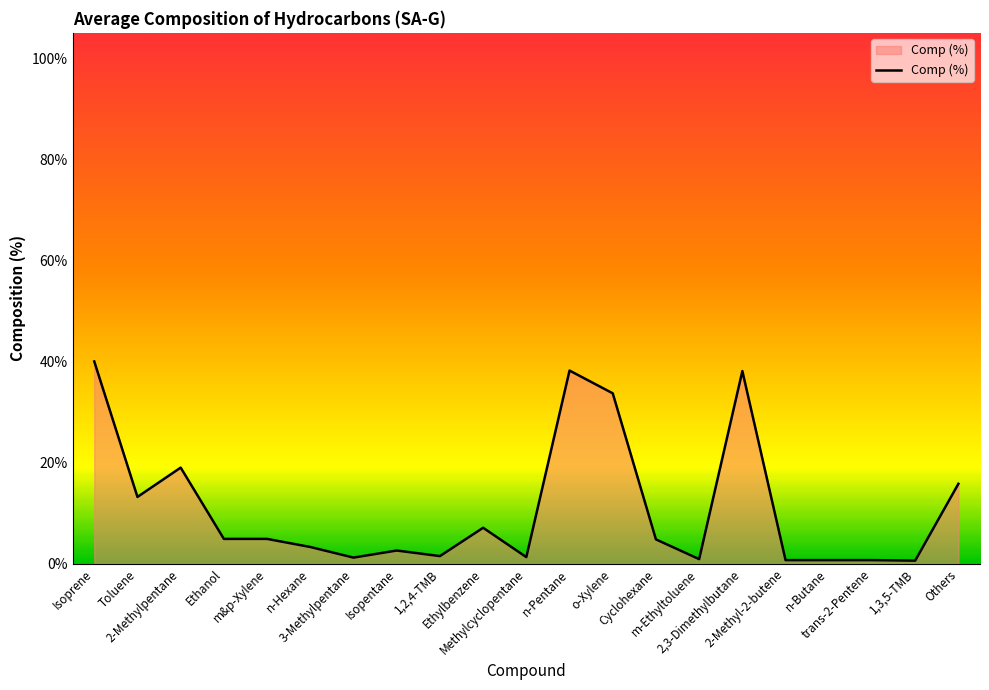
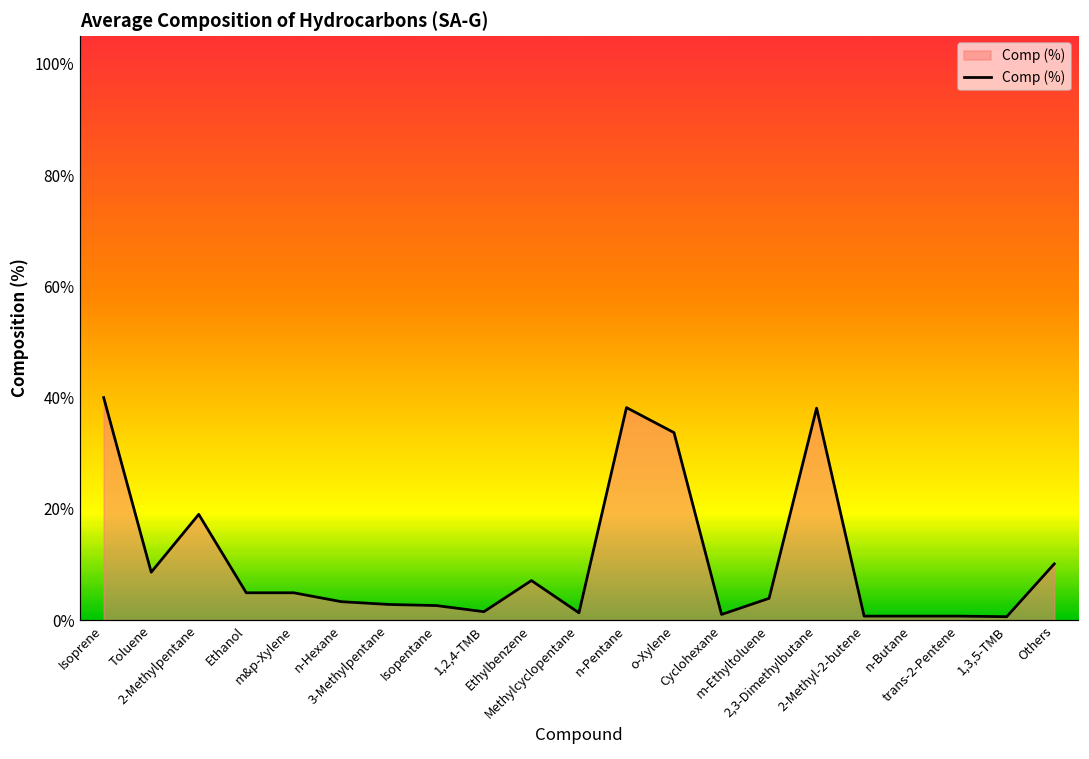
  {
    "Isoprene": "40%",
-   "Toluene": "13%",
+   "Toluene": "9%",
    "2-Methylpentane": "19%",
    "Ethanol": "5%",
    "m&p-Xylene": "5%",
    "n-Hexane": "3%",
-   "3-Methylpentane": "1%",
+   "3-Methylpentane": "3%",
    "Isopentane": "3%",
    "1,2,4-TMB": "2%",
    "Ethylbenzene": "7%",
    "Methylcyclopentane": "1%",
    "n-Pentane": "38%",
    "o-Xylene": "34%",
-   "Cyclohexane": "5%",
-   "m-Ethyltoluene": "1%",
+   "Cyclohexane": "1%",
+   "m-Ethyltoluene": "4%",
    "2,3-Dimethylbutane": "38%",
    "2-Methyl-2-butene": "1%",
    "n-Butane": "1%",
    "trans-2-Pentene": "1%",
    "1,3,5-TMB": "1%",
-   "Others": "16%"
+   "Others": "10%"
  }
